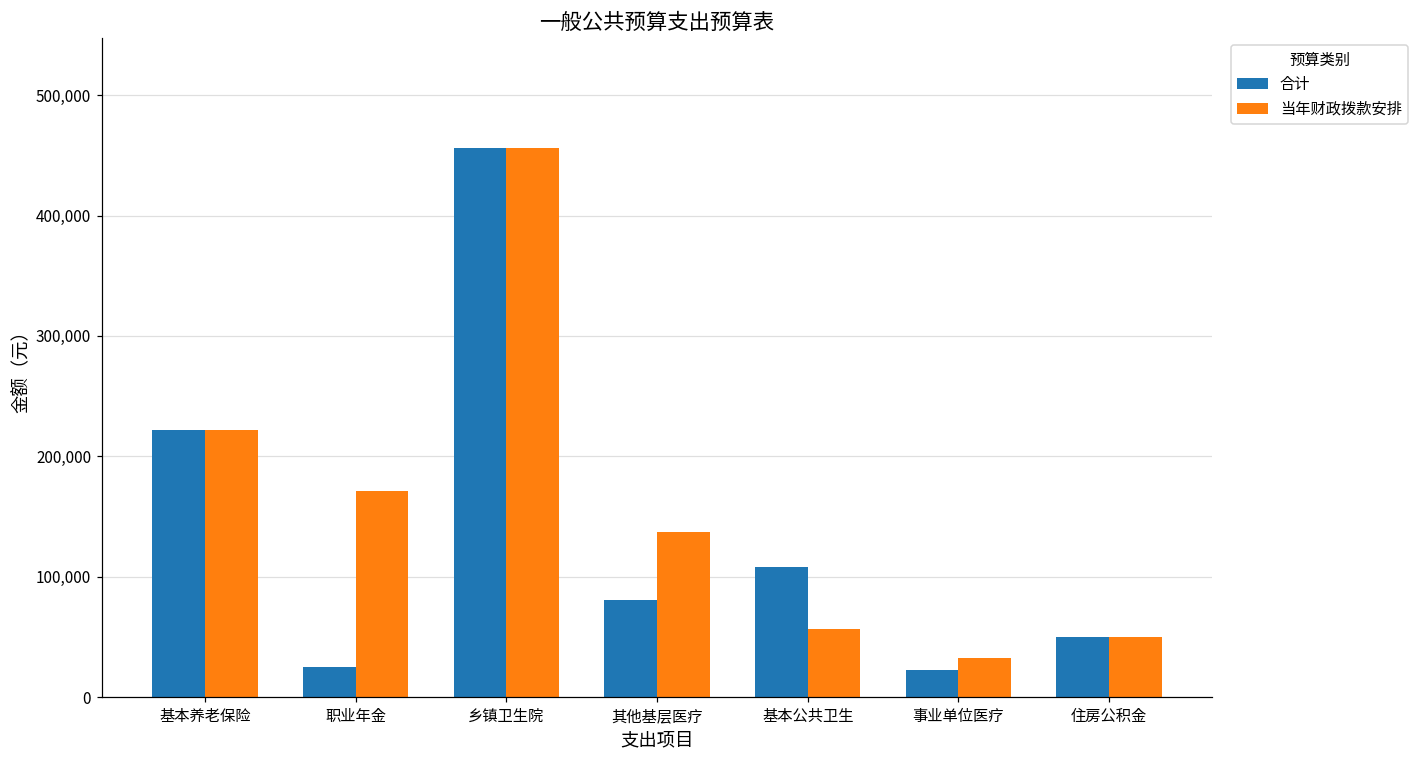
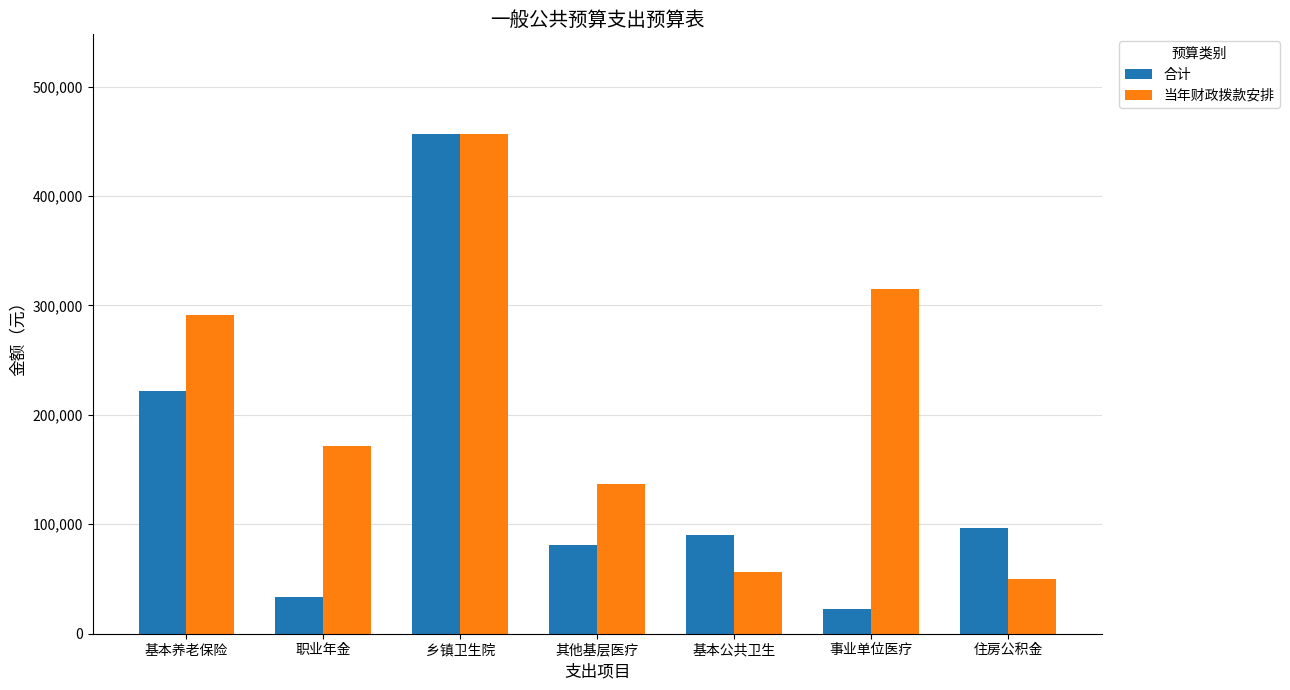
  {
    "合计": {
      "基本养老保险": "222,000",
-     "职业年金": "25,000",
+     "职业年金": "33,000",
      "乡镇卫生院": "456,000",
      "其他基层医疗": "81,000",
-     "基本公共卫生": "108,000",
+     "基本公共卫生": "90,000",
      "事业单位医疗": "23,000",
-     "住房公积金": "50,000"
+     "住房公积金": "96,000"
    },
    "当年财政拨款安排": {
-     "基本养老保险": "222,000",
+     "基本养老保险": "291,000",
      "职业年金": "172,000",
      "乡镇卫生院": "456,000",
      "其他基层医疗": "137,000",
      "基本公共卫生": "57,000",
-     "事业单位医疗": "32,000",
+     "事业单位医疗": "315,000",
      "住房公积金": "50,000"
    }
  }
